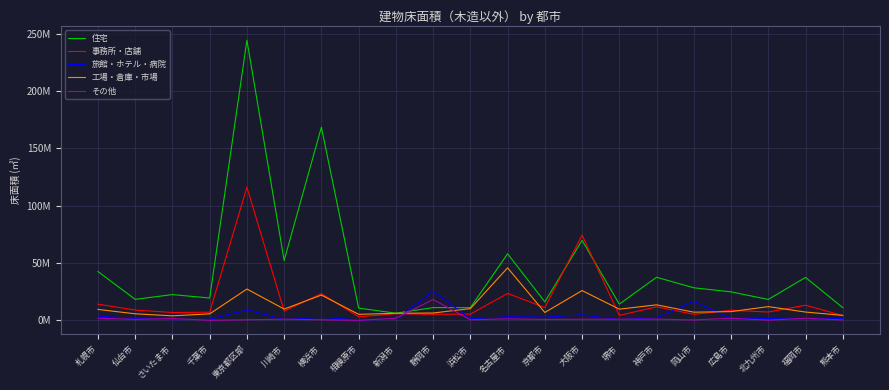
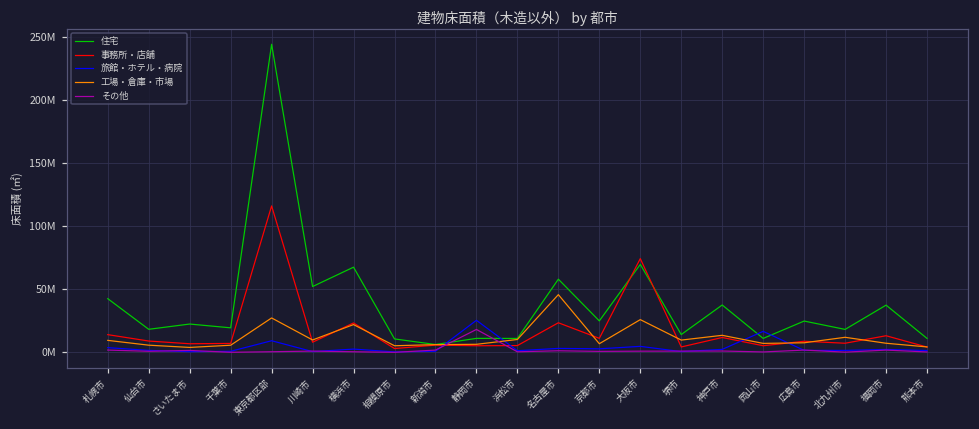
  {
    "住宅": {
      "札幌市": 43000000,
      "仙台市": 18000000,
      "さいたま市": 22000000,
      "千葉市": 19000000,
      "東京都区部": 244000000,
      "川崎市": 52000000,
-     "横浜市": 168000000,
+     "横浜市": 68000000,
      "相模原市": 11000000,
      "静岡市": 11000000,
      "名古屋市": 58000000,
-     "京都市": 16000000,
+     "京都市": 25000000,
      "大阪市": 70000000,
      "堺市": 14000000,
      "神戸市": 38000000,
-     "岡山市": 28000000,
+     "岡山市": 11000000,
      "広島市": 25000000,
      "北九州市": 18000000,
      "福岡市": 37000000,
      "熊本市": 11000000
    },
    "事務所・店舗": {
      "札幌市": 14000000,
      "仙台市": 9000000,
      "さいたま市": 7000000,
      "東京都区部": 116000000,
      "相模原市": 3000000,
      "浜松市": 5000000,
      "名古屋市": 23000000,
      "京都市": 11000000,
      "大阪市": 74000000,
      "堺市": 4000000,
      "北九州市": 7000000,
      "福岡市": 13000000
    },
    "旅館・ホテル・病院": {
      "東京都区部": 9000000,
      "静岡市": 25000000,
      "大阪市": 5000000,
      "岡山市": 17000000
    },
    "工場・倉庫・市場": {
      "札幌市": 10000000,
      "仙台市": 6000000,
      "さいたま市": 4000000,
      "東京都区部": 27000000,
      "相模原市": 5000000,
      "名古屋市": 46000000,
      "京都市": 7000000,
      "大阪市": 26000000,
      "堺市": 10000000,
      "北九州市": 12000000,
      "福岡市": 7000000
    },
    "その他": {
      "東京都区部": 1000000,
      "静岡市": 18000000,
      "大阪市": 1000000,
      "岡山市": 0
    }
  }
